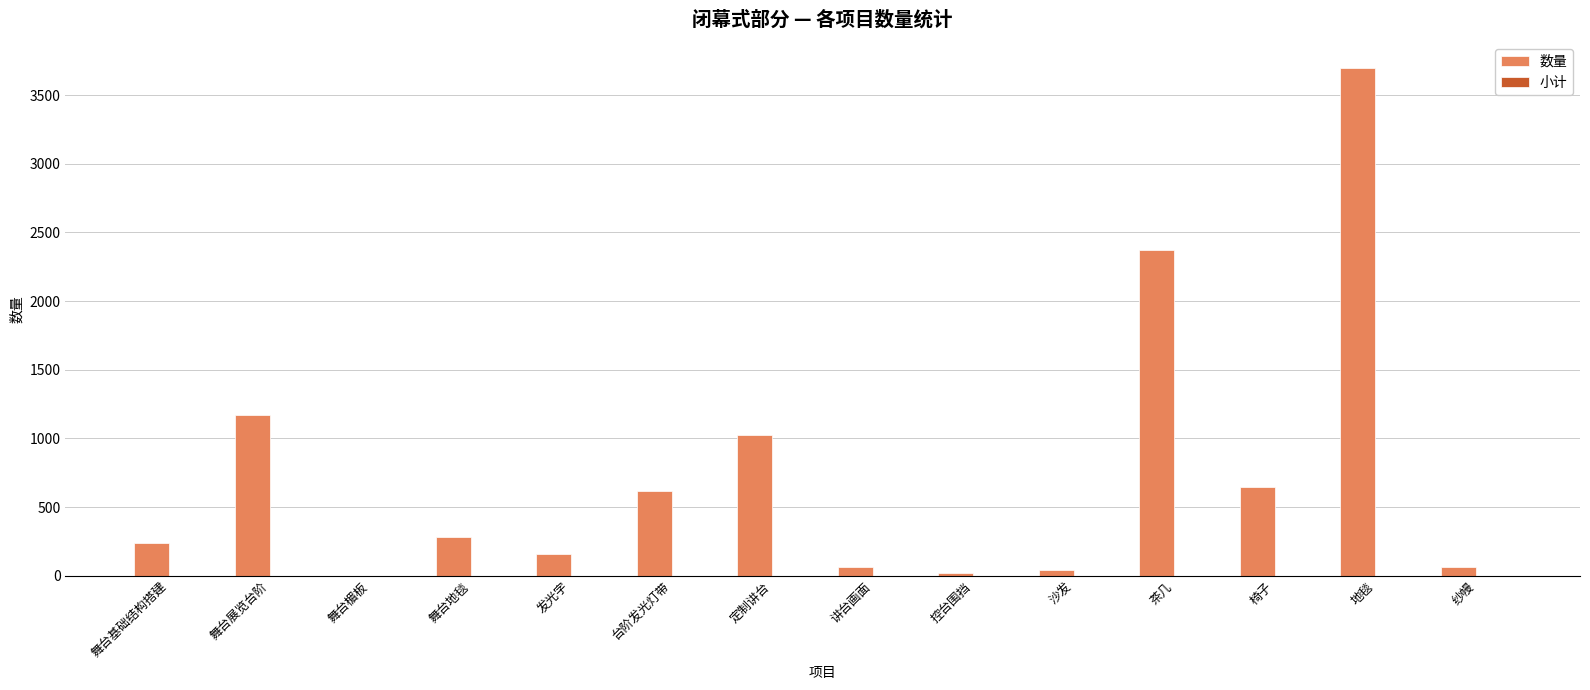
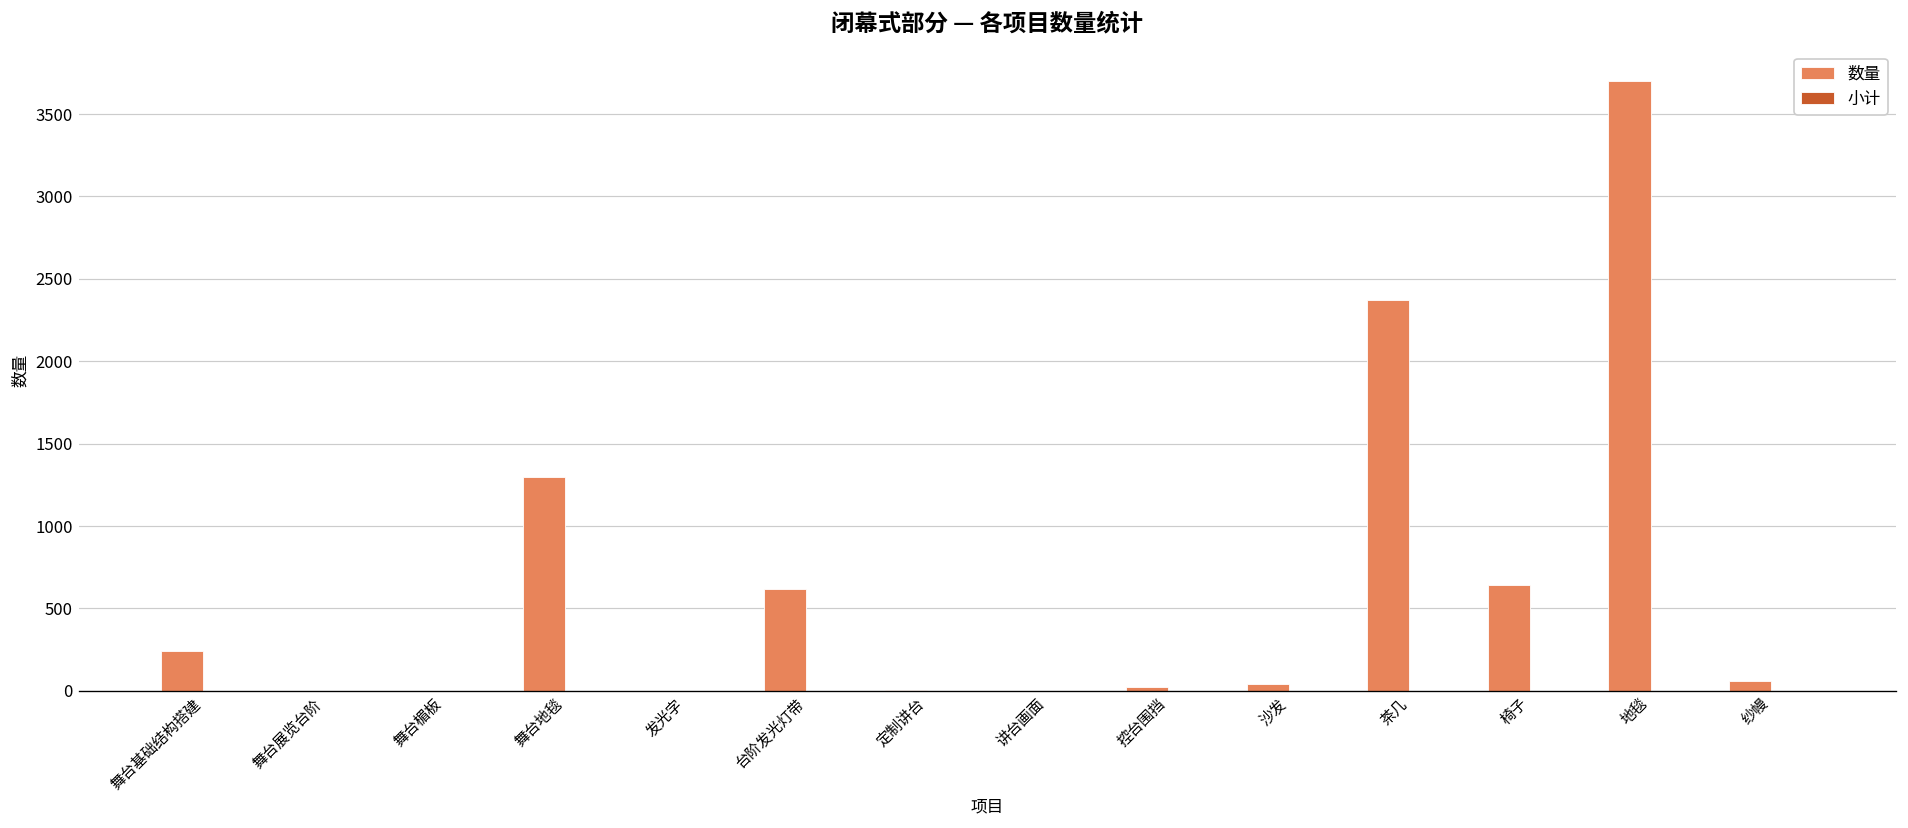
  {
    "数量": {
      "舞台基础结构搭建": 240,
-     "舞台展览台阶": 1170,
-     "舞台地毯": 280,
-     "发光字": 160,
+     "舞台展览台阶": 0,
+     "舞台地毯": 1300,
+     "发光字": 0,
      "台阶发光灯带": 620,
-     "定制讲台": 1030,
-     "讲台画面": 60,
+     "定制讲台": 0,
+     "讲台画面": 0,
      "控台围挡": 20,
      "沙发": 40,
      "茶几": 2370,
      "椅子": 640,
      "地毯": 3700,
      "纱幔": 60
    },
    "小计": {
      "舞台基础结构搭建": 0,
      "舞台展览台阶": 0,
      "舞台楣板": 0,
      "舞台地毯": 0,
      "发光字": 0,
      "台阶发光灯带": 0,
      "定制讲台": 0,
      "讲台画面": 0,
      "控台围挡": 0,
      "沙发": 0,
      "茶几": 0,
      "椅子": 0,
      "地毯": 0,
      "纱幔": 0
    }
  }
